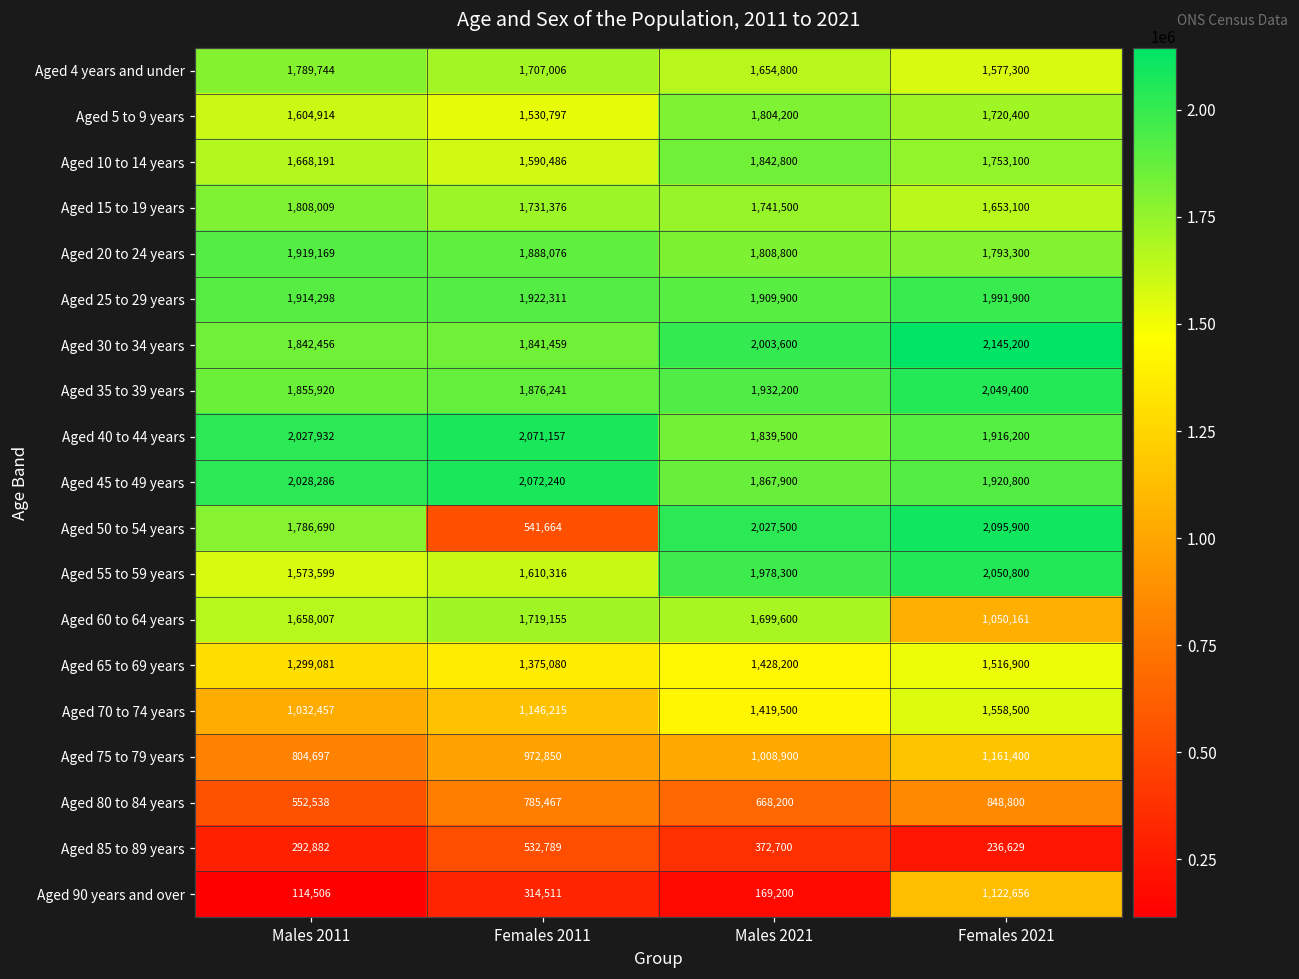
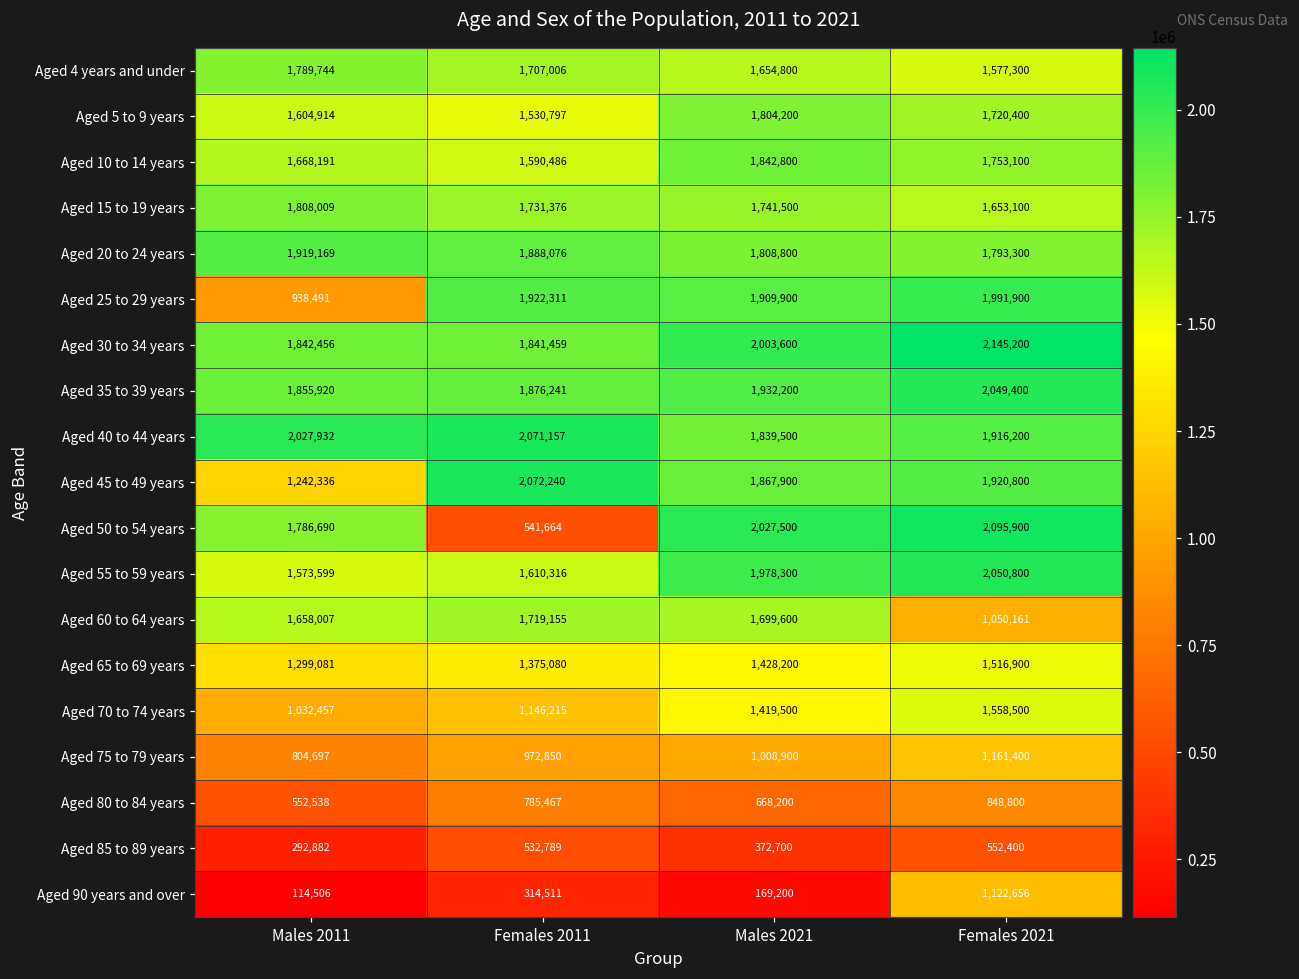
  {
    "Aged 4 years and under": {
      "Males 2011": "1,789,744",
      "Females 2011": "1,707,006",
      "Males 2021": "1,654,800",
      "Females 2021": "1,577,300"
    },
    "Aged 5 to 9 years": {
      "Males 2011": "1,604,914",
      "Females 2011": "1,530,797",
      "Males 2021": "1,804,200",
      "Females 2021": "1,720,400"
    },
    "Aged 10 to 14 years": {
      "Males 2011": "1,668,191",
      "Females 2011": "1,590,486",
      "Males 2021": "1,842,800",
      "Females 2021": "1,753,100"
    },
    "Aged 15 to 19 years": {
      "Males 2011": "1,808,009",
      "Females 2011": "1,731,376",
      "Males 2021": "1,741,500",
      "Females 2021": "1,653,100"
    },
    "Aged 20 to 24 years": {
      "Males 2011": "1,919,169",
      "Females 2011": "1,888,076",
      "Males 2021": "1,808,800",
      "Females 2021": "1,793,300"
    },
    "Aged 25 to 29 years": {
-     "Males 2011": "1,914,298",
+     "Males 2011": "938,491",
      "Females 2011": "1,922,311",
      "Males 2021": "1,909,900",
      "Females 2021": "1,991,900"
    },
    "Aged 30 to 34 years": {
      "Males 2011": "1,842,456",
      "Females 2011": "1,841,459",
      "Males 2021": "2,003,600",
      "Females 2021": "2,145,200"
    },
    "Aged 35 to 39 years": {
      "Males 2011": "1,855,920",
      "Females 2011": "1,876,241",
      "Males 2021": "1,932,200",
      "Females 2021": "2,049,400"
    },
    "Aged 40 to 44 years": {
      "Males 2011": "2,027,932",
      "Females 2011": "2,071,157",
      "Males 2021": "1,839,500",
      "Females 2021": "1,916,200"
    },
    "Aged 45 to 49 years": {
-     "Males 2011": "2,028,286",
+     "Males 2011": "1,242,336",
      "Females 2011": "2,072,240",
      "Males 2021": "1,867,900",
      "Females 2021": "1,920,800"
    },
    "Aged 50 to 54 years": {
      "Males 2011": "1,786,690",
      "Females 2011": "541,664",
      "Males 2021": "2,027,500",
      "Females 2021": "2,095,900"
    },
    "Aged 55 to 59 years": {
      "Males 2011": "1,573,599",
      "Females 2011": "1,610,316",
      "Males 2021": "1,978,300",
      "Females 2021": "2,050,800"
    },
    "Aged 60 to 64 years": {
      "Males 2011": "1,658,007",
      "Females 2011": "1,719,155",
      "Males 2021": "1,699,600",
      "Females 2021": "1,050,161"
    },
    "Aged 65 to 69 years": {
      "Males 2011": "1,299,081",
      "Females 2011": "1,375,080",
      "Males 2021": "1,428,200",
      "Females 2021": "1,516,900"
    },
    "Aged 70 to 74 years": {
      "Males 2011": "1,032,457",
      "Females 2011": "1,146,215",
      "Males 2021": "1,419,500",
      "Females 2021": "1,558,500"
    },
    "Aged 75 to 79 years": {
      "Males 2011": "804,697",
      "Females 2011": "972,850",
      "Males 2021": "1,008,900",
      "Females 2021": "1,161,400"
    },
    "Aged 80 to 84 years": {
      "Males 2011": "552,538",
      "Females 2011": "785,467",
      "Males 2021": "668,200",
      "Females 2021": "848,800"
    },
    "Aged 85 to 89 years": {
      "Males 2011": "292,882",
      "Females 2011": "532,789",
      "Males 2021": "372,700",
-     "Females 2021": "236,629"
+     "Females 2021": "552,400"
    },
    "Aged 90 years and over": {
      "Males 2011": "114,506",
      "Females 2011": "314,511",
      "Males 2021": "169,200",
      "Females 2021": "1,122,656"
    }
  }
